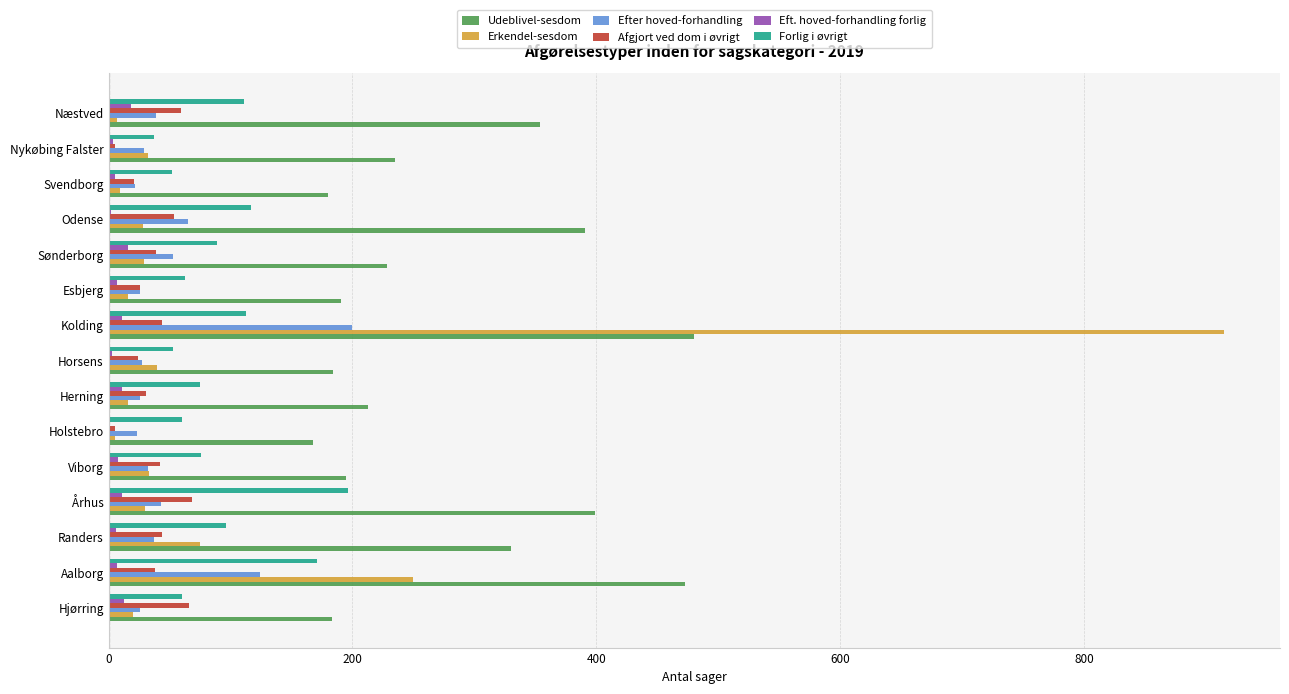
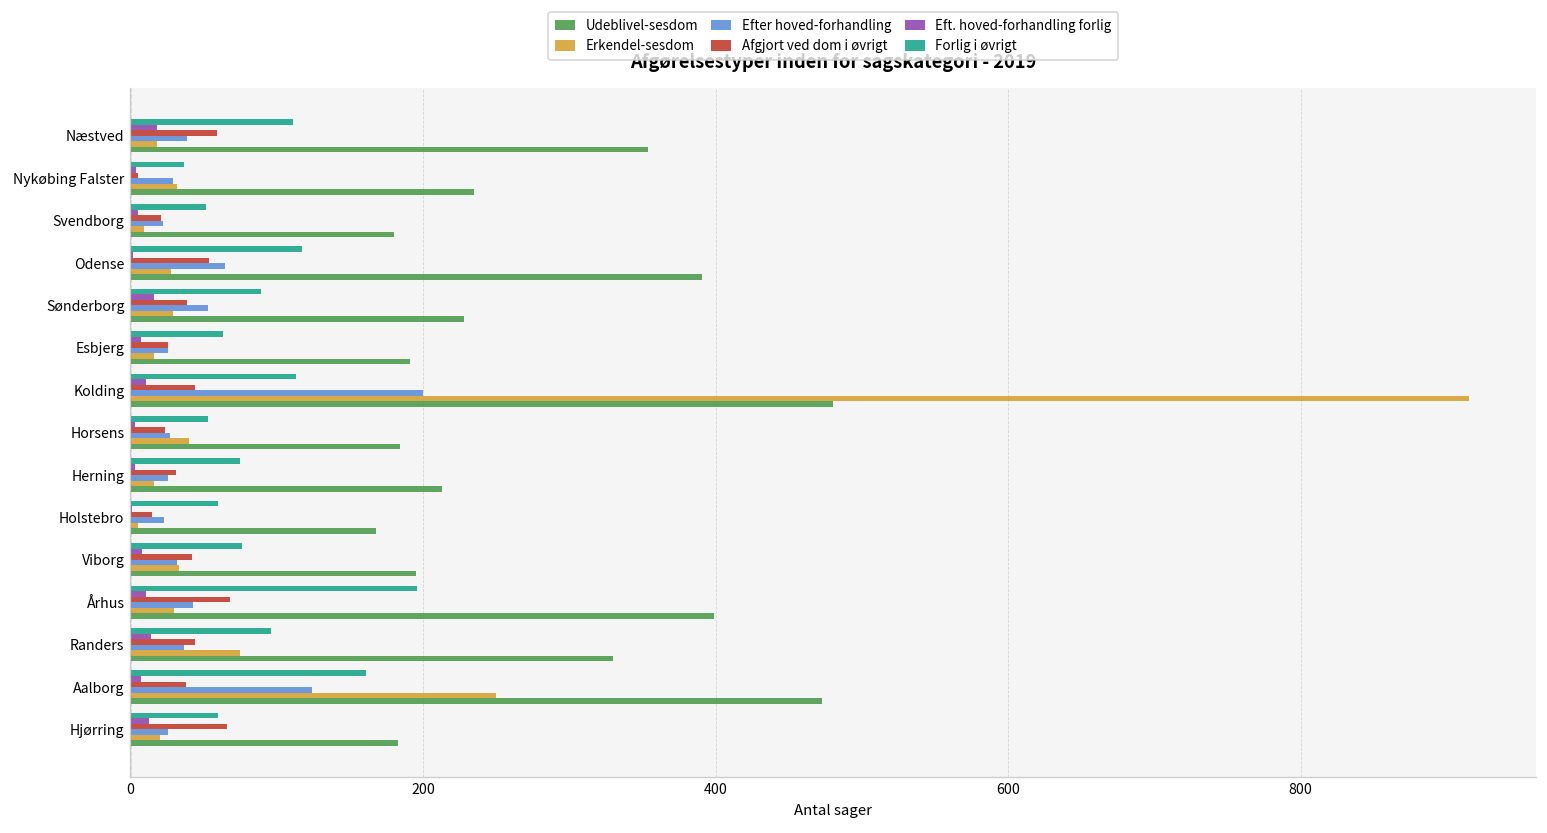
  {
    "Udeblivel-sesdom": {
      "Næstved": 354,
      "Nykøbing Falster": 235,
      "Svendborg": 180,
      "Odense": 391,
      "Sønderborg": 228,
      "Esbjerg": 191,
      "Kolding": 480,
      "Horsens": 184,
      "Herning": 213,
      "Holstebro": 168,
      "Viborg": 195,
      "Århus": 399,
      "Randers": 330,
      "Aalborg": 473,
      "Hjørring": 183
    },
    "Erkendel-sesdom": {
-     "Næstved": 7,
+     "Næstved": 18,
      "Nykøbing Falster": 32,
      "Svendborg": 9,
      "Odense": 28,
      "Sønderborg": 29,
      "Esbjerg": 16,
      "Kolding": 915,
      "Horsens": 40,
      "Herning": 16,
      "Holstebro": 5,
      "Viborg": 33,
      "Århus": 30,
      "Randers": 75,
      "Aalborg": 250,
      "Hjørring": 20
    },
    "Efter hoved-forhandling": {
      "Næstved": 39,
      "Nykøbing Falster": 29,
      "Svendborg": 22,
      "Odense": 65,
      "Sønderborg": 53,
      "Esbjerg": 26,
      "Kolding": 200,
      "Horsens": 27,
      "Herning": 26,
      "Holstebro": 23,
      "Viborg": 32,
      "Århus": 43,
      "Randers": 37,
      "Aalborg": 124,
      "Hjørring": 26
    },
    "Afgjort ved dom i øvrigt": {
      "Næstved": 59,
      "Nykøbing Falster": 5,
      "Svendborg": 21,
      "Odense": 54,
      "Sønderborg": 39,
      "Esbjerg": 26,
      "Kolding": 44,
      "Horsens": 24,
      "Herning": 31,
-     "Holstebro": 5,
+     "Holstebro": 15,
      "Viborg": 42,
      "Århus": 68,
      "Randers": 44,
      "Aalborg": 38,
      "Hjørring": 66
    },
    "Eft. hoved-forhandling forlig": {
      "Næstved": 18,
      "Nykøbing Falster": 4,
      "Svendborg": 5,
      "Sønderborg": 16,
      "Esbjerg": 7,
      "Kolding": 11,
      "Horsens": 3,
-     "Herning": 11,
+     "Herning": 3,
      "Viborg": 8,
      "Århus": 11,
-     "Randers": 6,
+     "Randers": 14,
      "Aalborg": 7,
      "Hjørring": 13
    },
    "Forlig i øvrigt": {
      "Næstved": 111,
      "Nykøbing Falster": 37,
      "Svendborg": 52,
      "Odense": 117,
      "Sønderborg": 89,
      "Esbjerg": 63,
      "Kolding": 113,
      "Horsens": 53,
      "Herning": 75,
      "Holstebro": 60,
      "Viborg": 76,
      "Århus": 196,
      "Randers": 96,
-     "Aalborg": 171,
+     "Aalborg": 161,
      "Hjørring": 60
    }
  }
